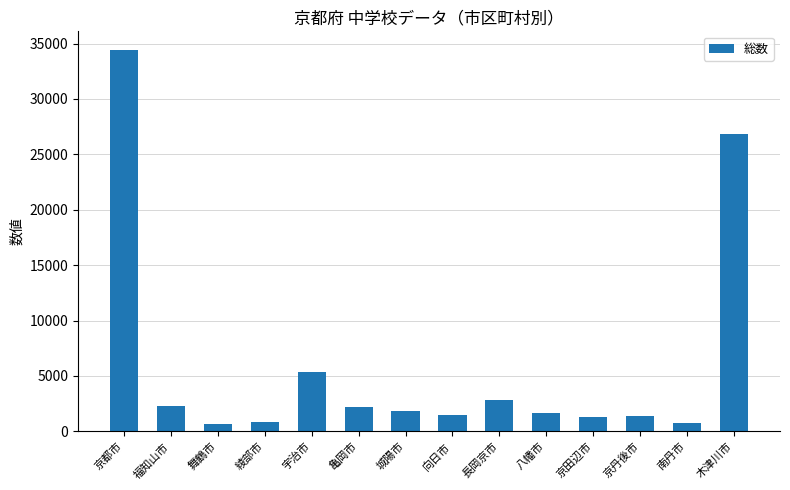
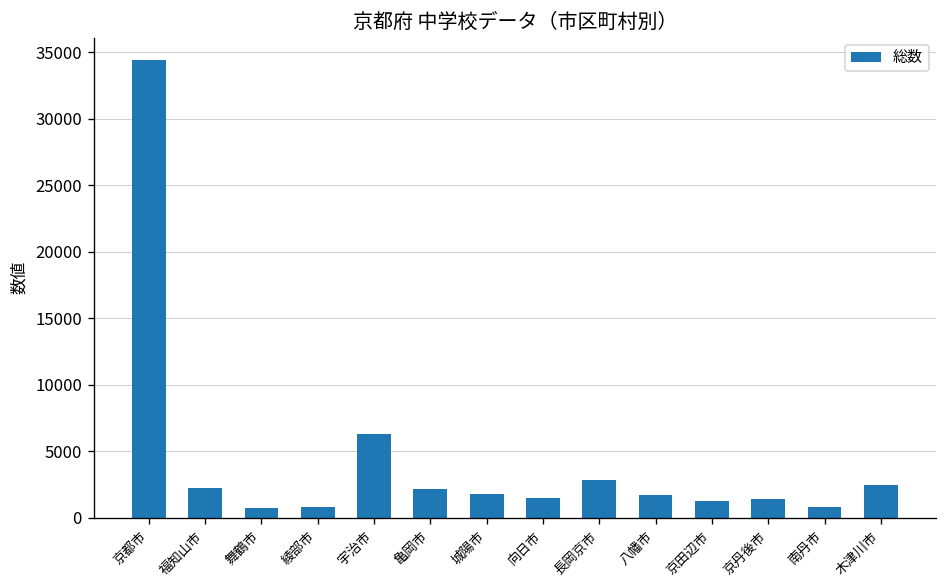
  {
    "京都市": 34400,
    "福知山市": 2200,
    "舞鶴市": 700,
    "綾部市": 800,
-   "宇治市": 5300,
+   "宇治市": 6300,
    "亀岡市": 2200,
    "城陽市": 1800,
    "向日市": 1500,
    "長岡京市": 2800,
    "八幡市": 1700,
    "京田辺市": 1300,
    "京丹後市": 1400,
    "南丹市": 800,
-   "木津川市": 26900
+   "木津川市": 2400
  }
